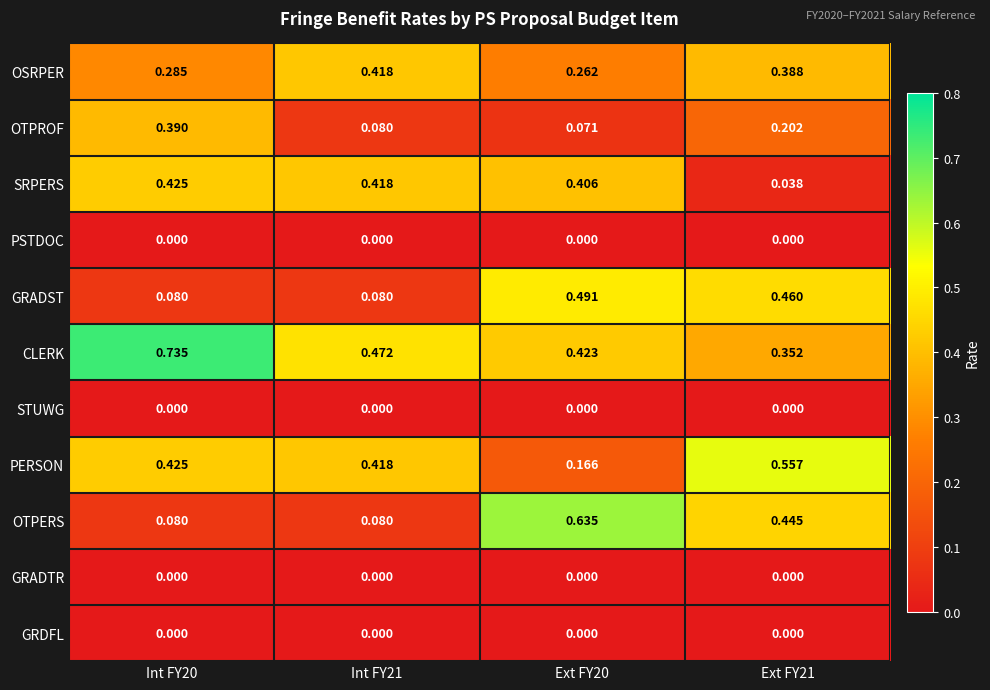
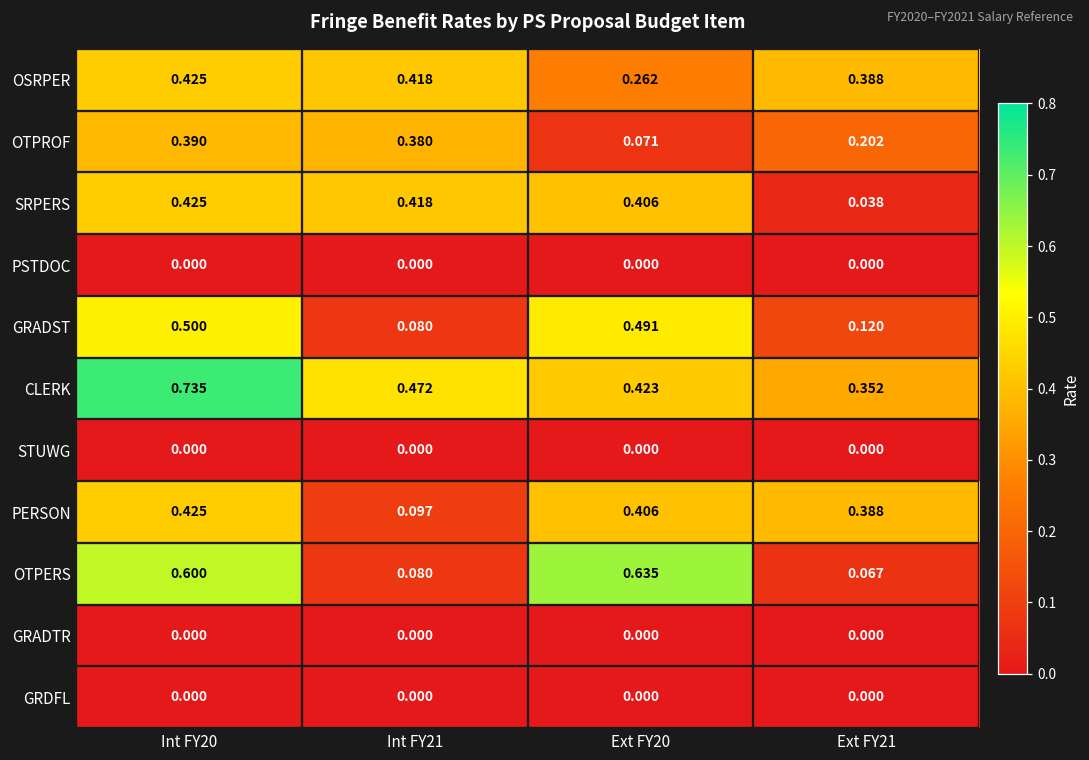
  {
    "OSRPER": {
-     "Int FY20": 0.285,
+     "Int FY20": 0.425,
      "Int FY21": 0.418,
      "Ext FY20": 0.262,
      "Ext FY21": 0.388
    },
    "OTPROF": {
      "Int FY20": 0.390,
-     "Int FY21": 0.080,
+     "Int FY21": 0.380,
      "Ext FY20": 0.071,
      "Ext FY21": 0.202
    },
    "SRPERS": {
      "Int FY20": 0.425,
      "Int FY21": 0.418,
      "Ext FY20": 0.406,
      "Ext FY21": 0.038
    },
    "PSTDOC": {
      "Int FY20": 0.000,
      "Int FY21": 0.000,
      "Ext FY20": 0.000,
      "Ext FY21": 0.000
    },
    "GRADST": {
-     "Int FY20": 0.080,
+     "Int FY20": 0.500,
      "Int FY21": 0.080,
      "Ext FY20": 0.491,
-     "Ext FY21": 0.460
+     "Ext FY21": 0.120
    },
    "CLERK": {
      "Int FY20": 0.735,
      "Int FY21": 0.472,
      "Ext FY20": 0.423,
      "Ext FY21": 0.352
    },
    "STUWG": {
      "Int FY20": 0.000,
      "Int FY21": 0.000,
      "Ext FY20": 0.000,
      "Ext FY21": 0.000
    },
    "PERSON": {
      "Int FY20": 0.425,
-     "Int FY21": 0.418,
-     "Ext FY20": 0.166,
-     "Ext FY21": 0.557
+     "Int FY21": 0.097,
+     "Ext FY20": 0.406,
+     "Ext FY21": 0.388
    },
    "OTPERS": {
-     "Int FY20": 0.080,
+     "Int FY20": 0.600,
      "Int FY21": 0.080,
      "Ext FY20": 0.635,
-     "Ext FY21": 0.445
+     "Ext FY21": 0.067
    },
    "GRADTR": {
      "Int FY20": 0.000,
      "Int FY21": 0.000,
      "Ext FY20": 0.000,
      "Ext FY21": 0.000
    },
    "GRDFL": {
      "Int FY20": 0.000,
      "Int FY21": 0.000,
      "Ext FY20": 0.000,
      "Ext FY21": 0.000
    }
  }
